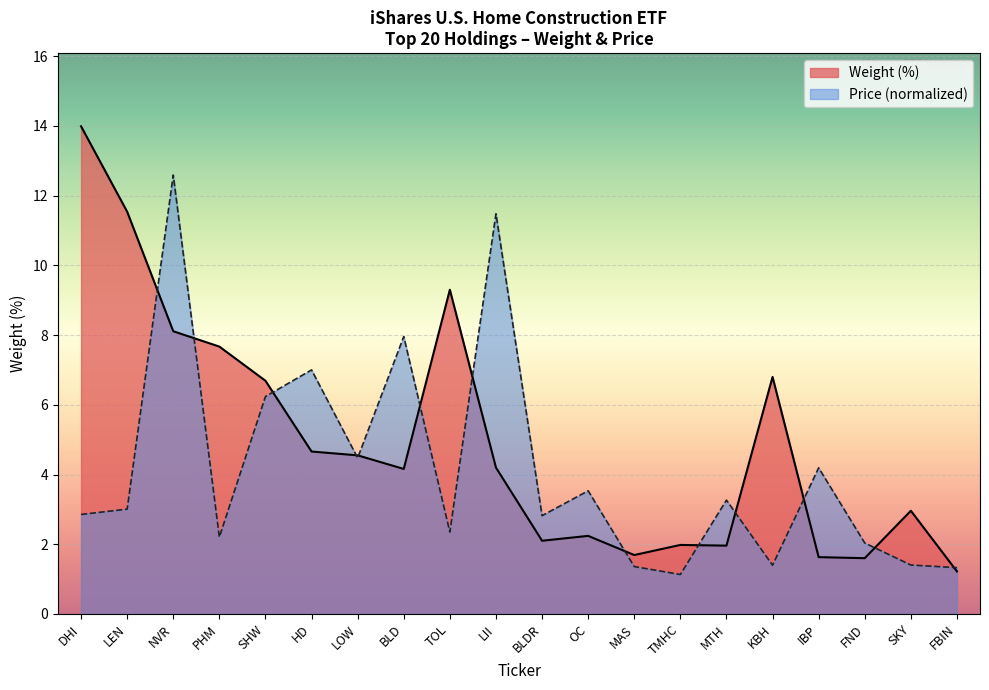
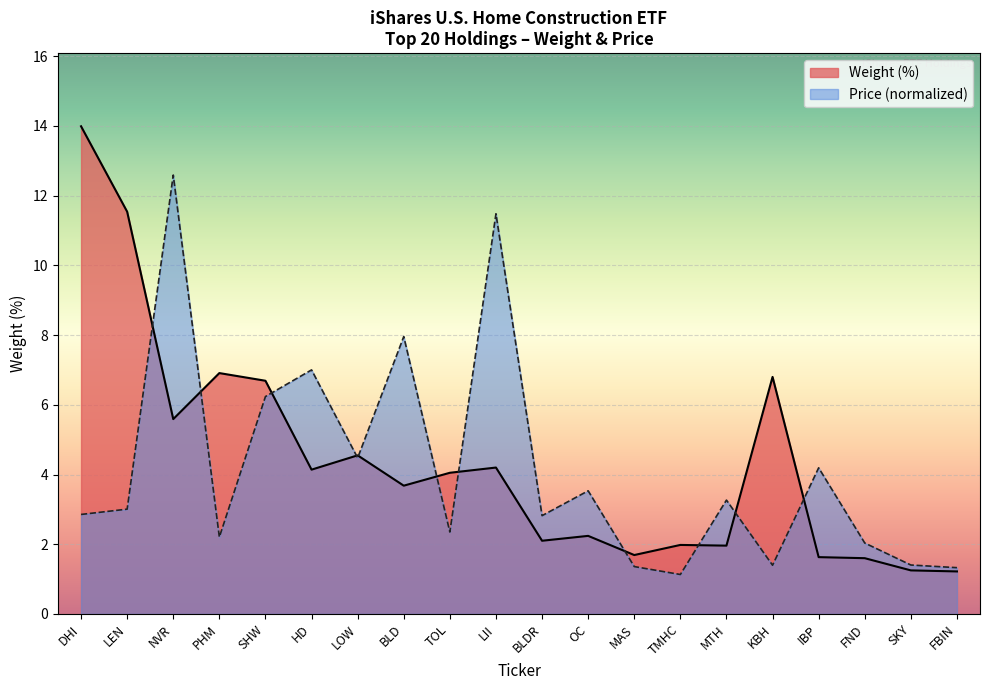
  {
    "Weight (%)": {
      "DHI": 14.0,
      "LEN": 11.5,
-     "NVR": 8.1,
-     "PHM": 7.7,
+     "NVR": 5.6,
+     "PHM": 6.9,
      "SHW": 6.7,
-     "HD": 4.7,
-     "BLD": 4.2,
-     "TOL": 9.3,
+     "HD": 4.1,
+     "BLD": 3.7,
+     "TOL": 4.1,
      "LII": 4.2,
      "BLDR": 2.1,
      "OC": 2.2,
      "MAS": 1.7,
      "TMHC": 2.0,
      "MTH": 2.0,
      "KBH": 6.8,
      "IBP": 1.6,
      "FND": 1.6,
-     "SKY": 3.0,
+     "SKY": 1.3,
      "FBIN": 1.2
    },
    "Price (normalized)": {
      "DHI": 2.9,
      "LEN": 3.0,
      "NVR": 12.6,
      "PHM": 2.2,
      "SHW": 6.2,
      "HD": 7.0,
      "BLD": 8.0,
      "TOL": 2.4,
      "LII": 11.5,
      "BLDR": 2.8,
      "OC": 3.5,
      "MAS": 1.4,
      "TMHC": 1.1,
      "MTH": 3.3,
      "KBH": 1.4,
      "IBP": 4.2,
      "FND": 2.0,
      "SKY": 1.4,
      "FBIN": 1.3
    }
  }
